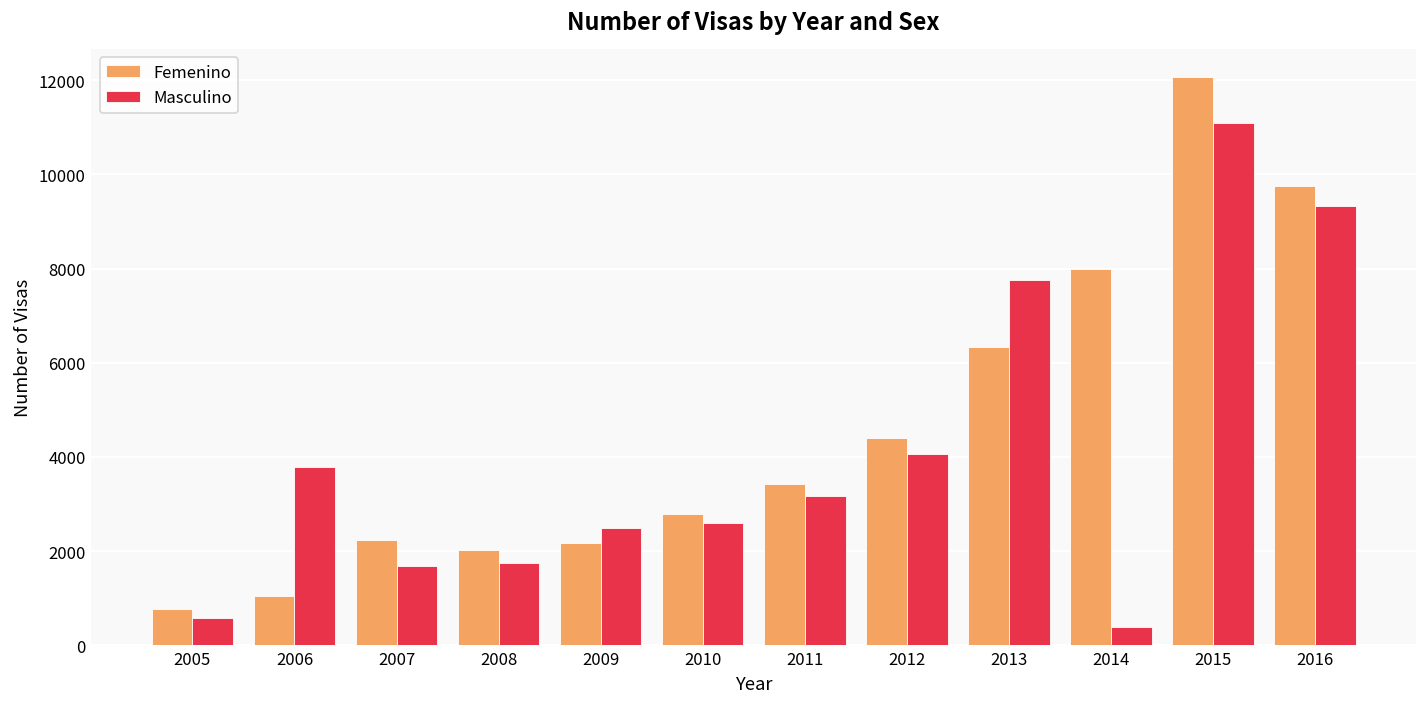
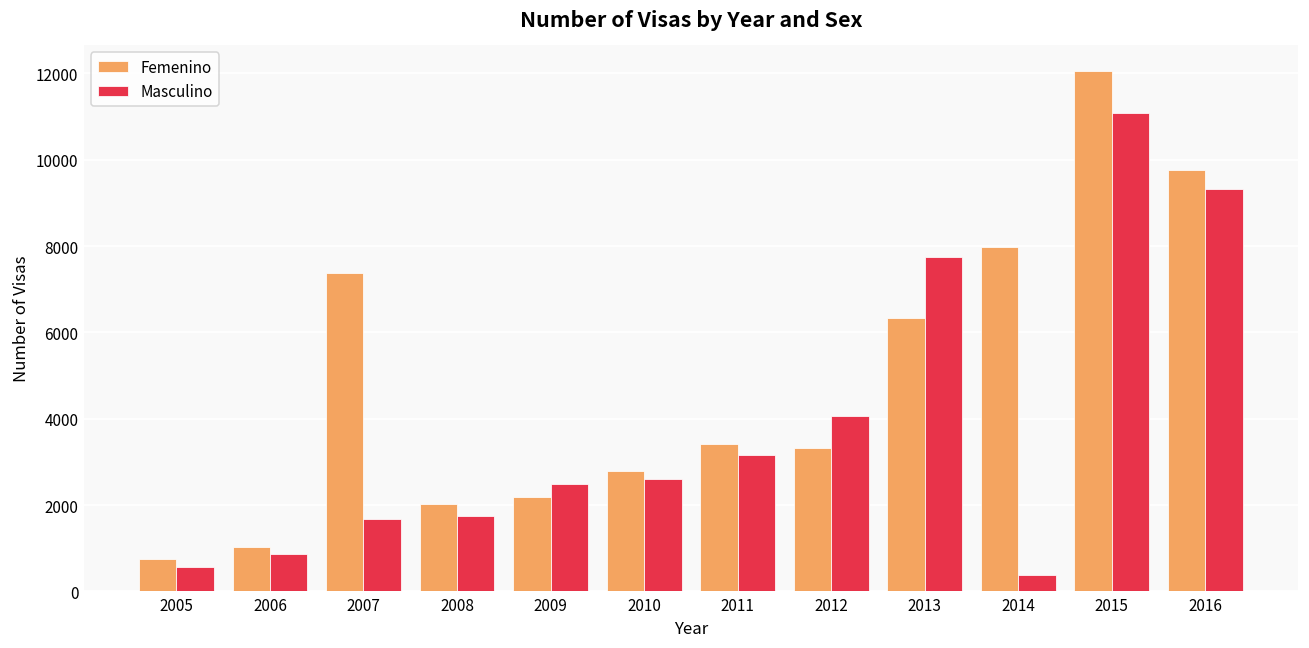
  {
    "Femenino": {
      "2005": 800,
      "2006": 1000,
-     "2007": 2200,
+     "2007": 7400,
      "2008": 2000,
      "2009": 2200,
      "2010": 2800,
      "2011": 3400,
-     "2012": 4400,
+     "2012": 3300,
      "2013": 6300,
      "2014": 8000,
      "2015": 12100,
      "2016": 9800
    },
    "Masculino": {
      "2005": 600,
-     "2006": 3800,
+     "2006": 900,
      "2007": 1700,
      "2008": 1700,
      "2009": 2500,
      "2010": 2600,
      "2011": 3200,
      "2012": 4100,
      "2013": 7700,
      "2014": 400,
      "2015": 11100,
      "2016": 9300
    }
  }
